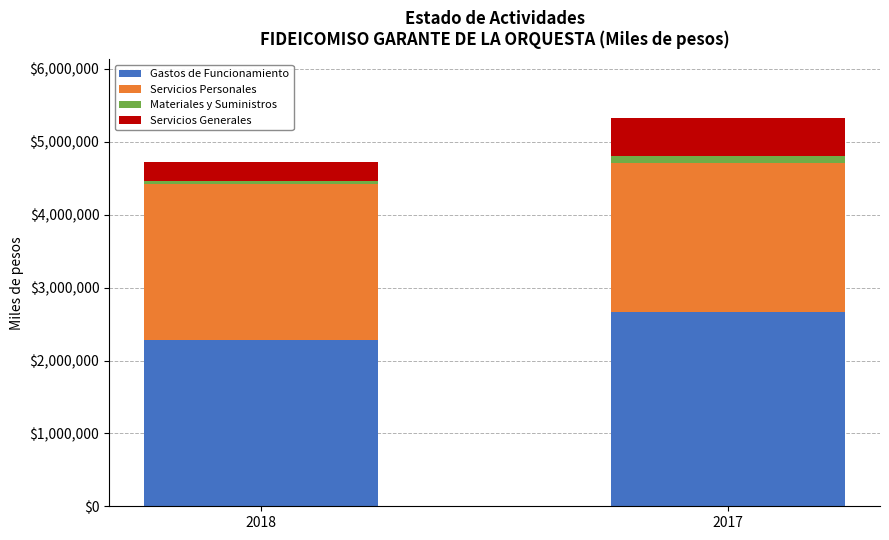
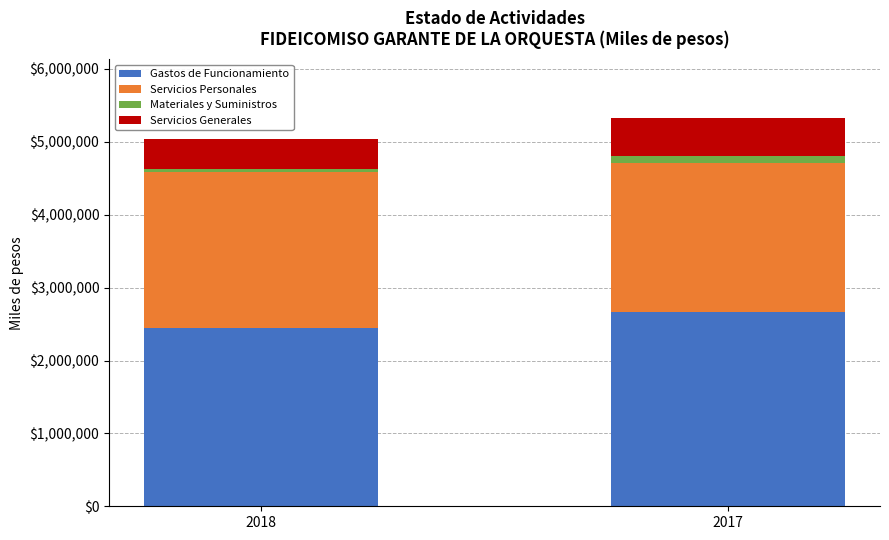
  {
    "Gastos de Funcionamiento": {
-     "2018": "$2,300,000",
+     "2018": "$2,400,000",
      "2017": "$2,700,000"
    },
    "Servicios Personales": {
      "2018": "$2,100,000",
      "2017": "$2,000,000"
    },
    "Materiales y Suministros": {
      "2018": "$0",
      "2017": "$100,000"
    },
    "Servicios Generales": {
-     "2018": "$300,000",
+     "2018": "$400,000",
      "2017": "$500,000"
    }
  }
